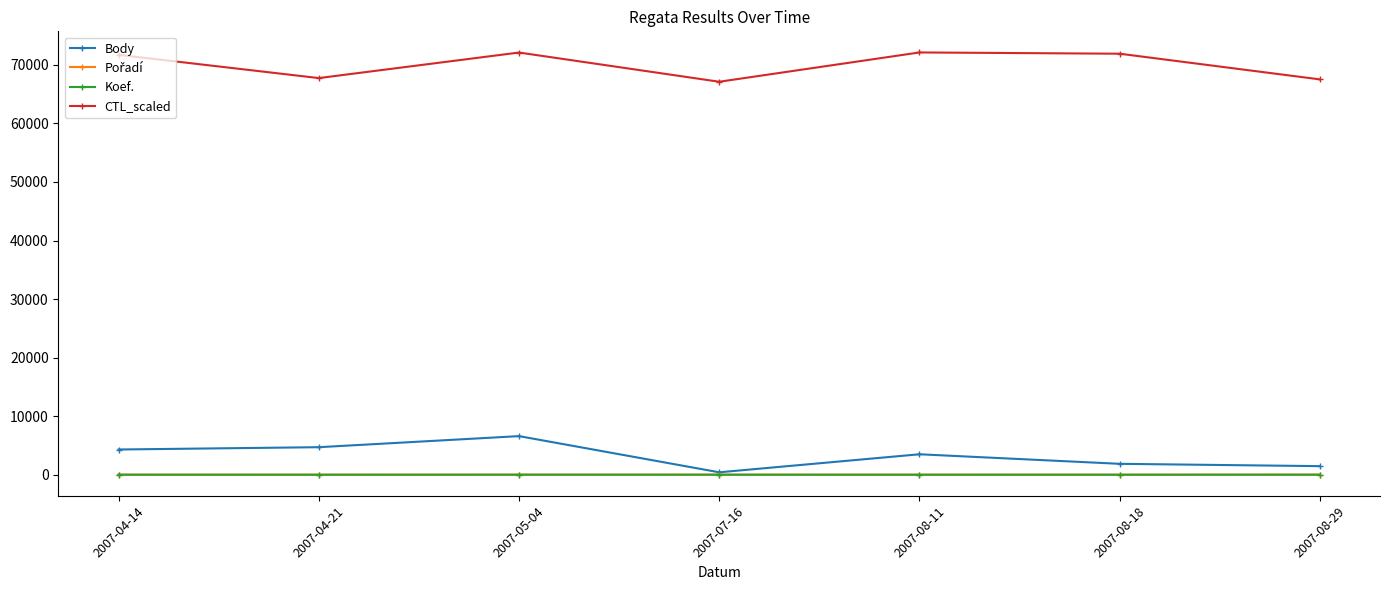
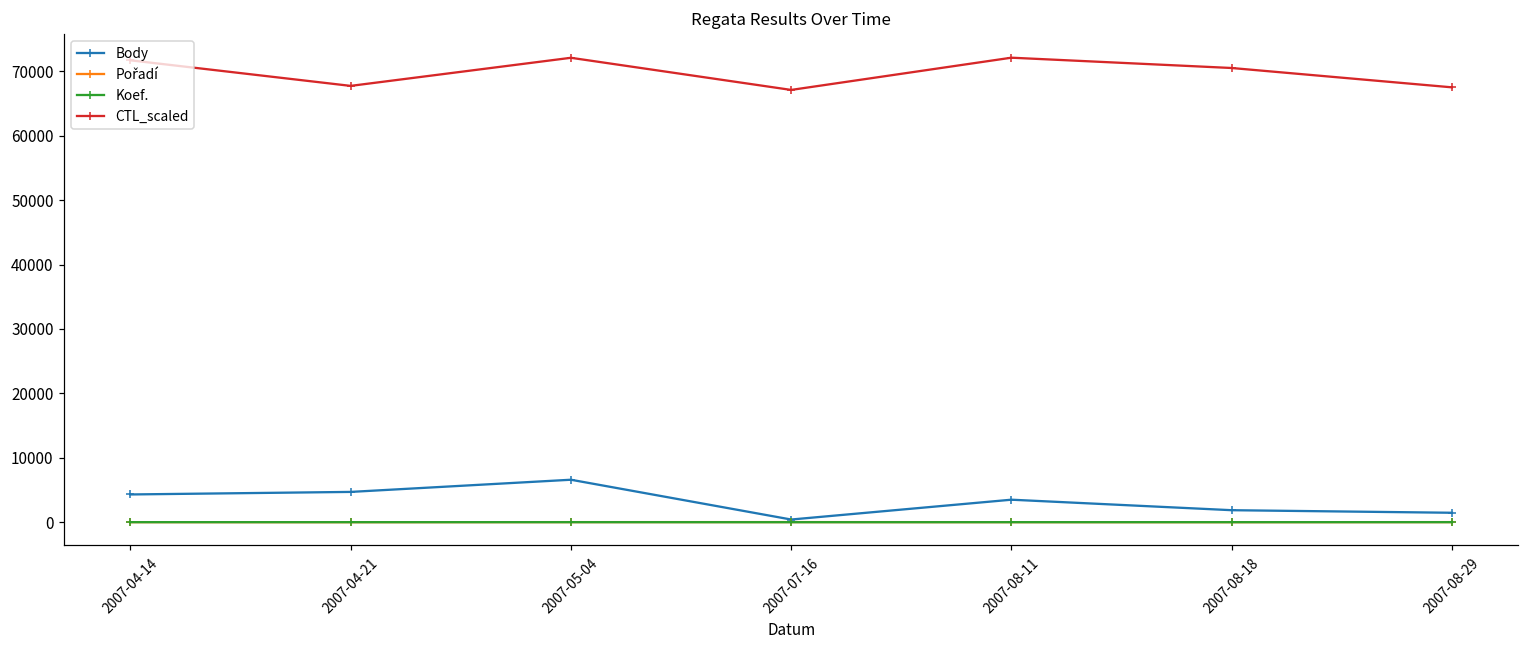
  {
    "Body": {
      "2007-04-14": 4000,
      "2007-04-21": 5000,
      "2007-05-04": 7000,
      "2007-08-11": 3000,
      "2007-08-18": 2000,
      "2007-08-29": 1000
    },
    "Koef.": {
      "2007-04-14": 0,
      "2007-04-21": 0,
      "2007-05-04": 0,
      "2007-08-11": 0,
      "2007-08-18": 0,
      "2007-08-29": 0
    },
    "CTL_scaled": {
      "2007-04-21": 68000,
      "2007-05-04": 72000,
      "2007-07-16": 67000,
      "2007-08-11": 72000,
-     "2007-08-18": 72000,
+     "2007-08-18": 71000,
      "2007-08-29": 68000
    }
  }
